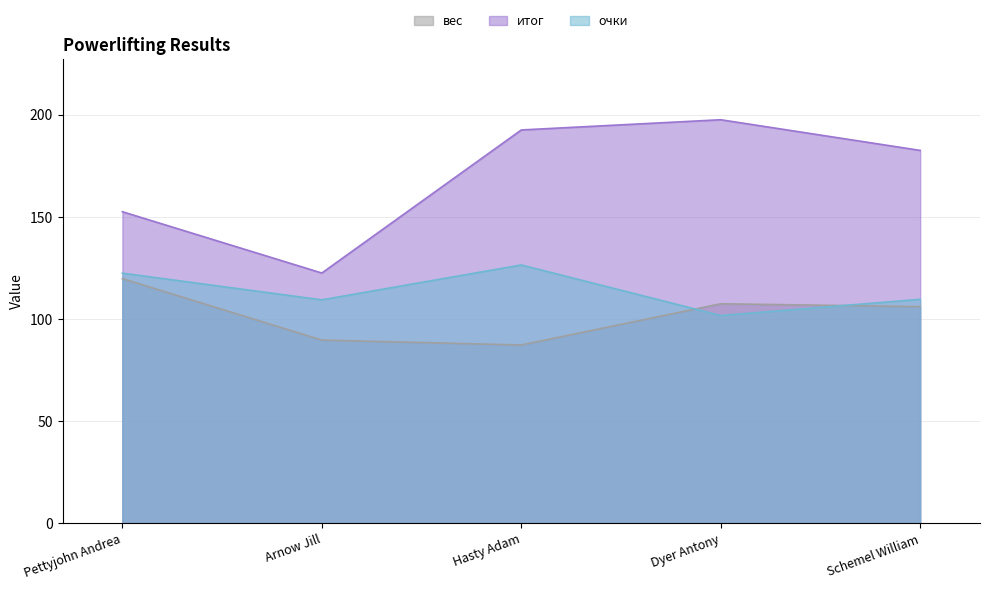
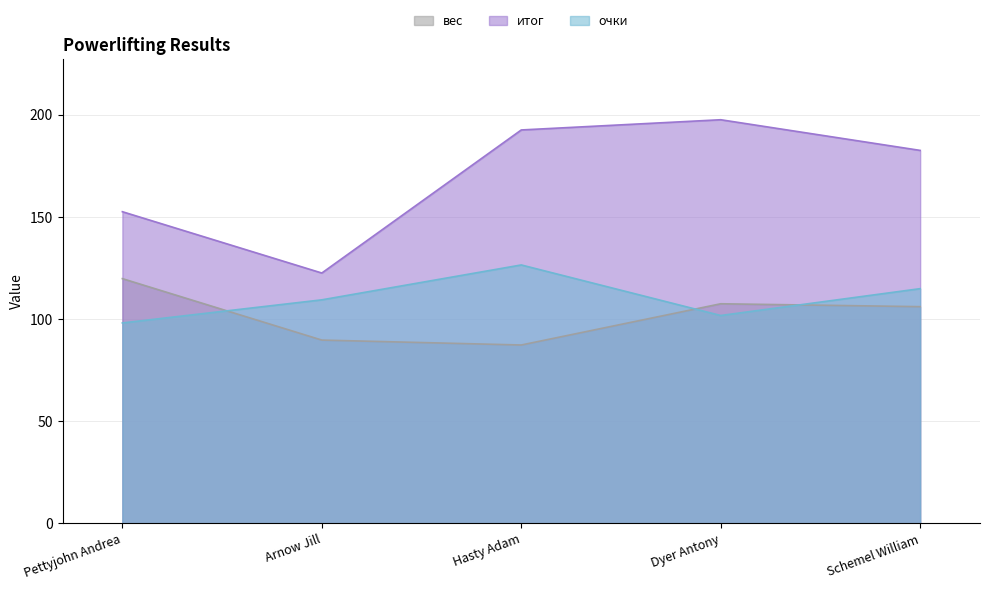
  {
    "очки": {
-     "Pettyjohn Andrea": 122,
+     "Pettyjohn Andrea": 98,
      "Arnow Jill": 109,
      "Hasty Adam": 126,
      "Dyer Antony": 102,
-     "Schemel William": 110
+     "Schemel William": 115
    }
  }
